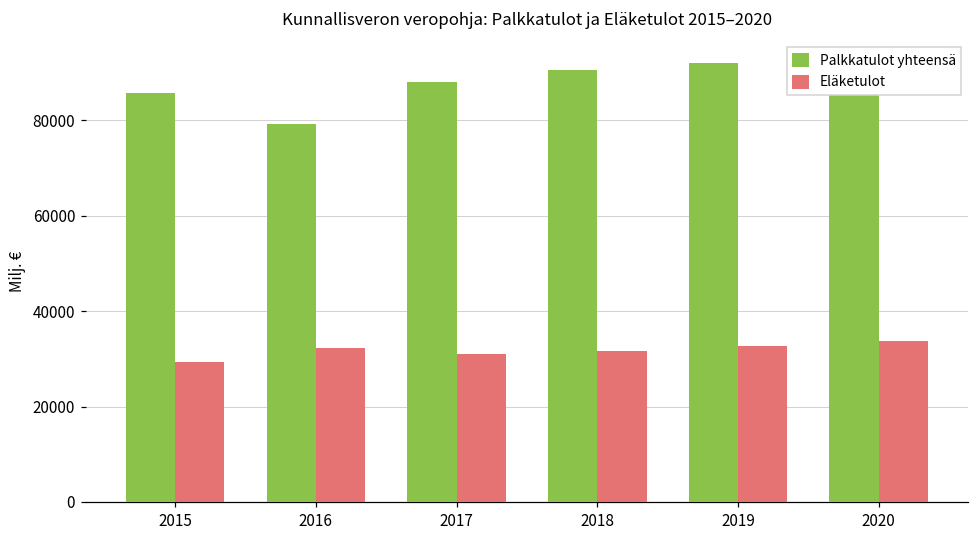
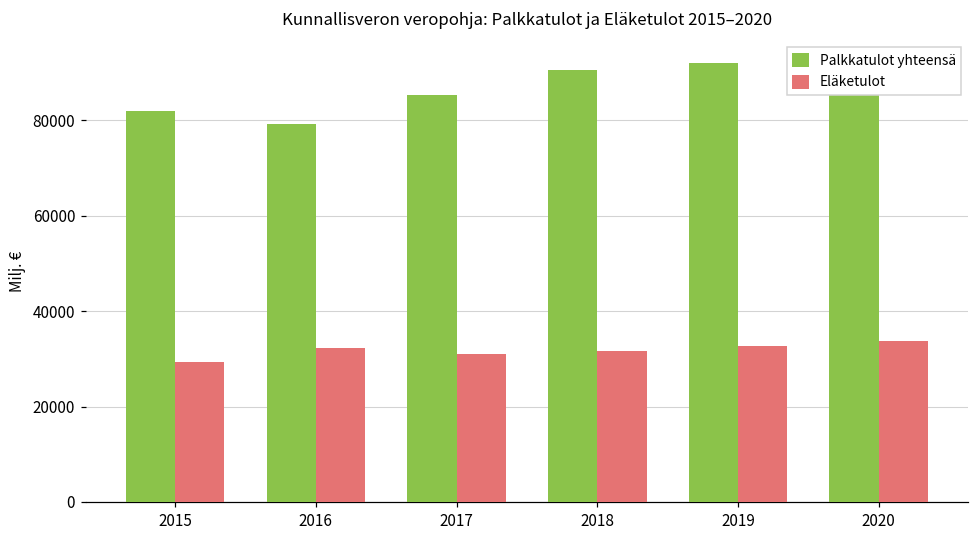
  {
    "Palkkatulot yhteensä": {
-     "2015": 86000,
+     "2015": 82000,
      "2016": 79000,
-     "2017": 88000,
+     "2017": 85000,
      "2018": 91000,
      "2019": 92000
    },
    "Eläketulot": {
      "2015": 29000,
      "2016": 32000,
      "2017": 31000,
      "2018": 32000,
      "2019": 33000,
      "2020": 34000
    }
  }
